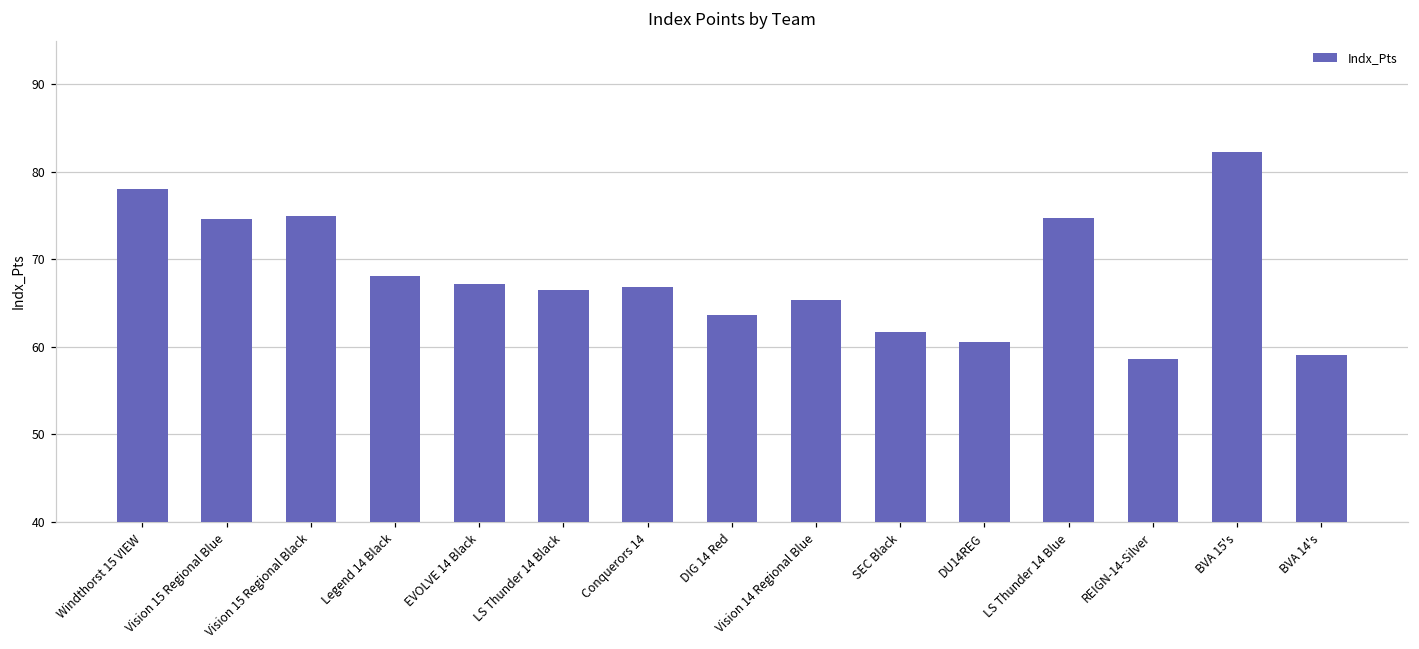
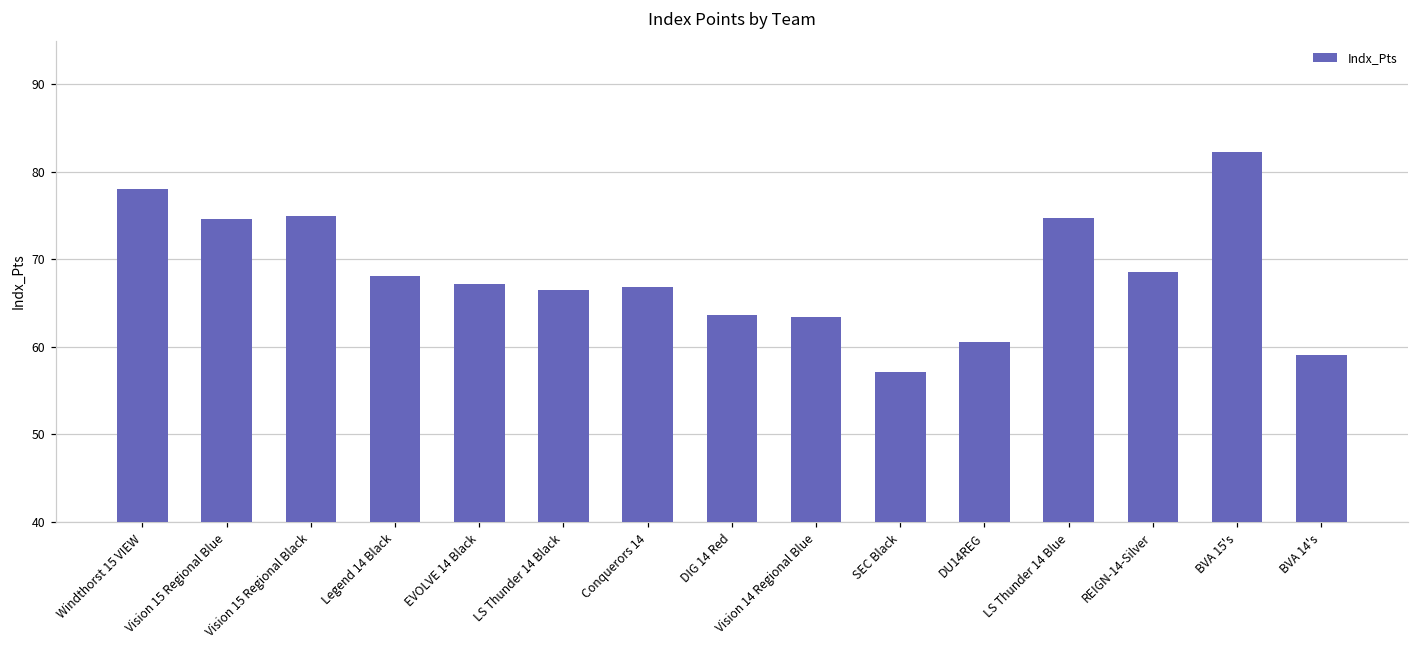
  {
    "Windthorst 15 VIEW": 78,
    "Vision 15 Regional Blue": 75,
    "Vision 15 Regional Black": 75,
    "Legend 14 Black": 68,
    "EVOLVE 14 Black": 67,
    "LS Thunder 14 Black": 67,
    "Conquerors 14": 67,
    "DIG 14 Red": 64,
-   "Vision 14 Regional Blue": 65,
-   "SEC Black": 62,
+   "Vision 14 Regional Blue": 63,
+   "SEC Black": 57,
    "DU14REG": 61,
    "LS Thunder 14 Blue": 75,
-   "REIGN-14-Silver": 59,
+   "REIGN-14-Silver": 69,
    "BVA 15's": 82,
    "BVA 14's": 59
  }
